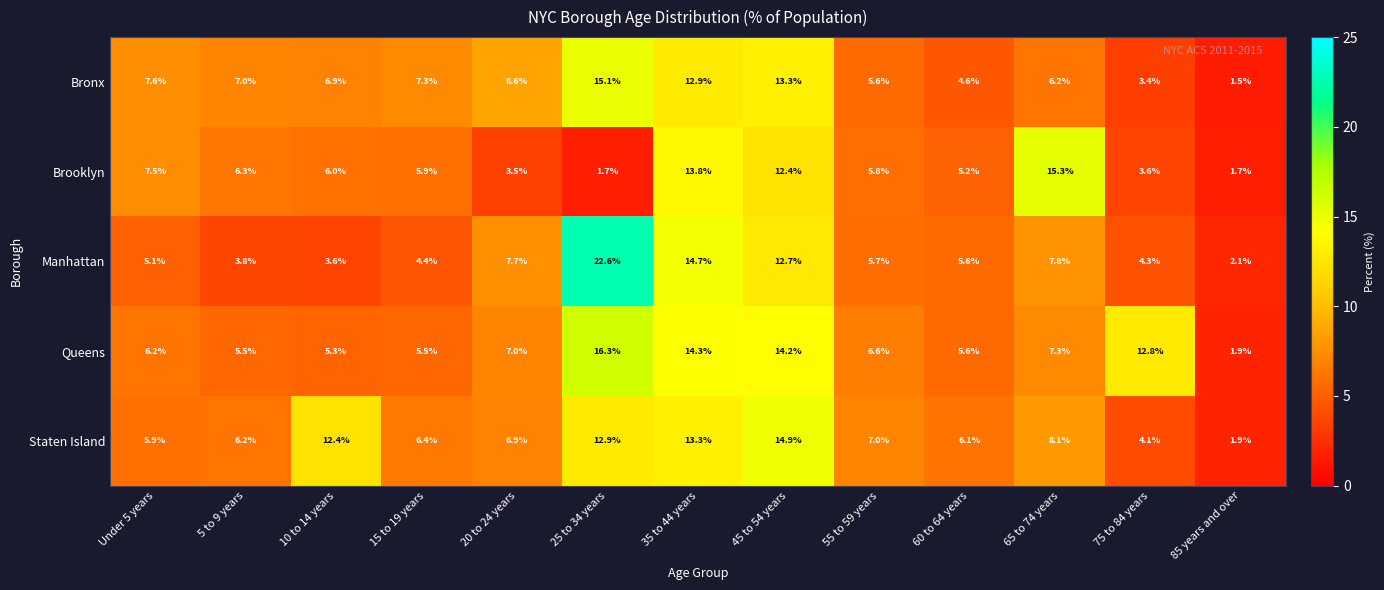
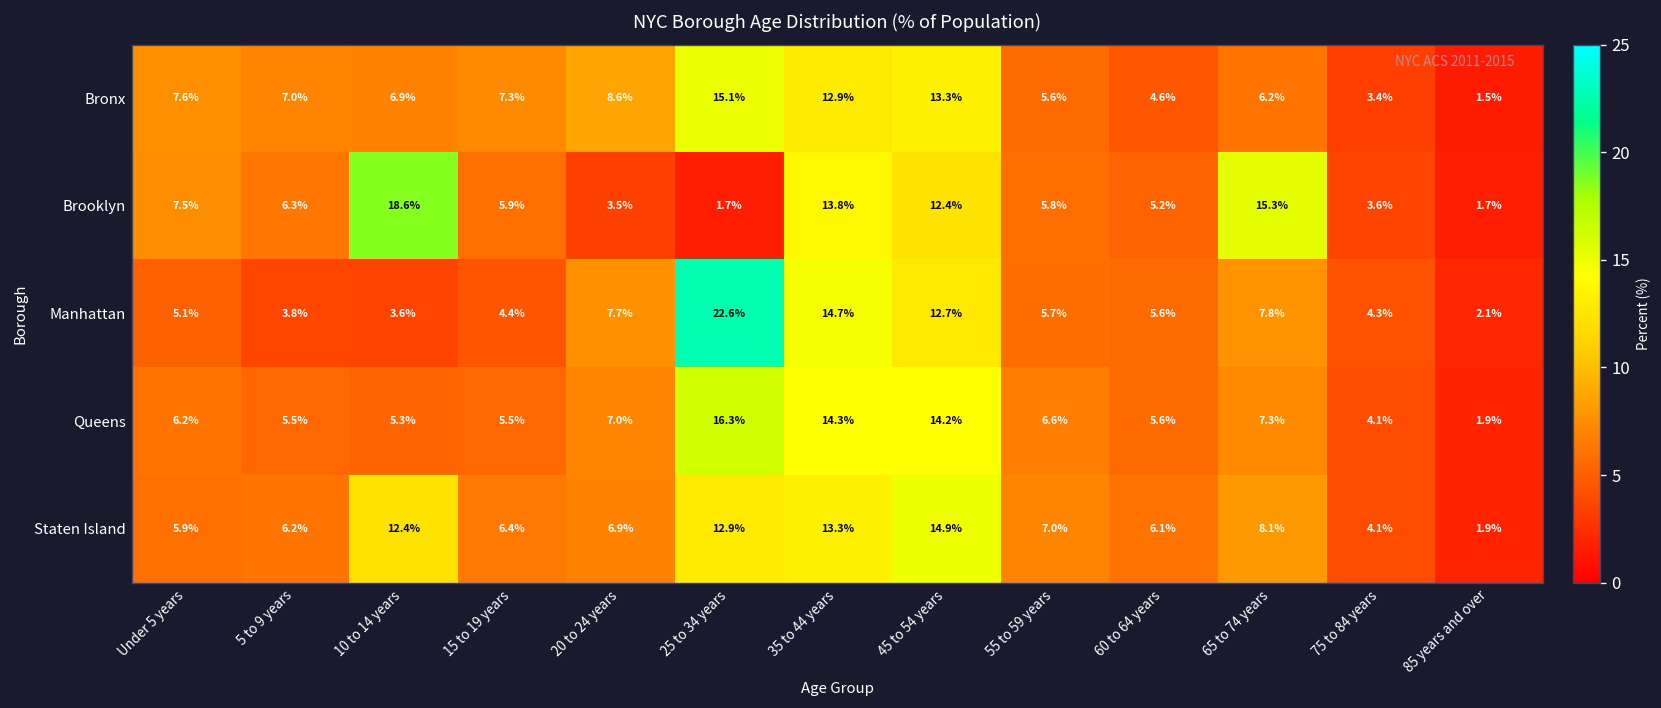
  {
    "Bronx": {
      "Under 5 years": "7.6%",
      "5 to 9 years": "7.0%",
      "10 to 14 years": "6.9%",
      "15 to 19 years": "7.3%",
      "20 to 24 years": "8.6%",
      "25 to 34 years": "15.1%",
      "35 to 44 years": "12.9%",
      "45 to 54 years": "13.3%",
      "55 to 59 years": "5.6%",
      "60 to 64 years": "4.6%",
      "65 to 74 years": "6.2%",
      "75 to 84 years": "3.4%"
    },
    "Brooklyn": {
      "Under 5 years": "7.5%",
      "5 to 9 years": "6.3%",
-     "10 to 14 years": "6.0%",
+     "10 to 14 years": "18.6%",
      "15 to 19 years": "5.9%",
      "20 to 24 years": "3.5%",
      "25 to 34 years": "1.7%",
      "35 to 44 years": "13.8%",
      "45 to 54 years": "12.4%",
      "55 to 59 years": "5.8%",
      "60 to 64 years": "5.2%",
      "65 to 74 years": "15.3%",
      "75 to 84 years": "3.6%",
      "85 years and over": "1.7%"
    },
    "Manhattan": {
      "Under 5 years": "5.1%",
      "5 to 9 years": "3.8%",
      "10 to 14 years": "3.6%",
      "15 to 19 years": "4.4%",
      "20 to 24 years": "7.7%",
      "25 to 34 years": "22.6%",
      "35 to 44 years": "14.7%",
      "45 to 54 years": "12.7%",
      "55 to 59 years": "5.7%",
      "60 to 64 years": "5.6%",
      "65 to 74 years": "7.8%",
      "75 to 84 years": "4.3%",
      "85 years and over": "2.1%"
    },
    "Queens": {
      "Under 5 years": "6.2%",
      "5 to 9 years": "5.5%",
      "10 to 14 years": "5.3%",
      "15 to 19 years": "5.5%",
      "20 to 24 years": "7.0%",
      "25 to 34 years": "16.3%",
      "35 to 44 years": "14.3%",
      "45 to 54 years": "14.2%",
      "55 to 59 years": "6.6%",
      "60 to 64 years": "5.6%",
      "65 to 74 years": "7.3%",
-     "75 to 84 years": "12.8%",
+     "75 to 84 years": "4.1%",
      "85 years and over": "1.9%"
    },
    "Staten Island": {
      "Under 5 years": "5.9%",
      "5 to 9 years": "6.2%",
      "10 to 14 years": "12.4%",
      "15 to 19 years": "6.4%",
      "20 to 24 years": "6.9%",
      "25 to 34 years": "12.9%",
      "35 to 44 years": "13.3%",
      "45 to 54 years": "14.9%",
      "55 to 59 years": "7.0%",
      "60 to 64 years": "6.1%",
      "65 to 74 years": "8.1%",
      "75 to 84 years": "4.1%",
      "85 years and over": "1.9%"
    }
  }
